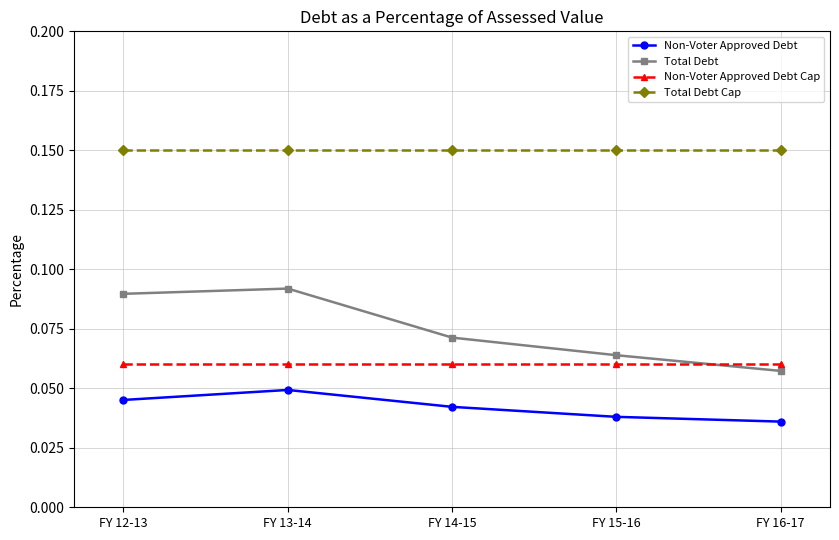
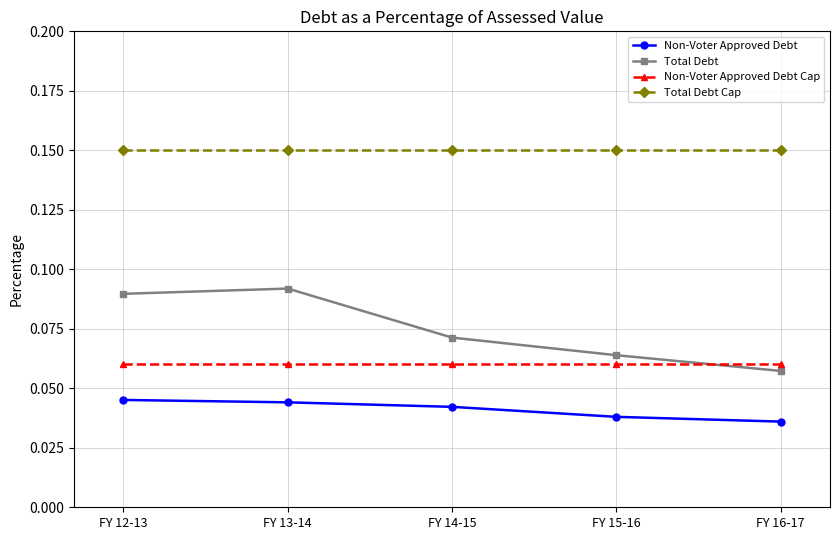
  {
    "Non-Voter Approved Debt": {
      "FY 12-13": 0.045,
-     "FY 13-14": 0.049,
+     "FY 13-14": 0.044,
      "FY 14-15": 0.042,
      "FY 15-16": 0.038,
      "FY 16-17": 0.036
    },
    "Total Debt": {
      "FY 12-13": 0.090,
      "FY 13-14": 0.092,
      "FY 14-15": 0.071,
      "FY 15-16": 0.064,
      "FY 16-17": 0.057
    },
    "Non-Voter Approved Debt Cap": {
      "FY 12-13": 0.060,
      "FY 13-14": 0.060,
      "FY 14-15": 0.060,
      "FY 15-16": 0.060,
      "FY 16-17": 0.060
    },
    "Total Debt Cap": {
      "FY 12-13": 0.150,
      "FY 13-14": 0.150,
      "FY 14-15": 0.150,
      "FY 15-16": 0.150,
      "FY 16-17": 0.150
    }
  }
